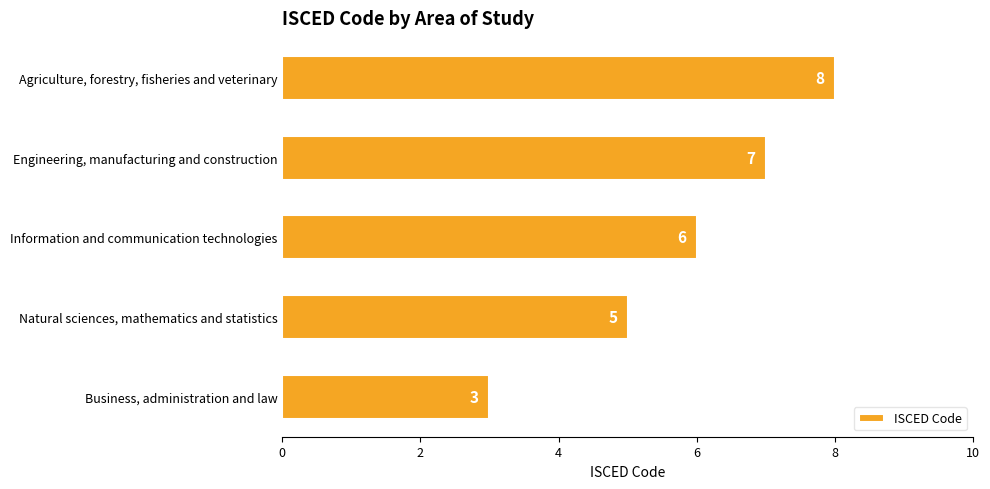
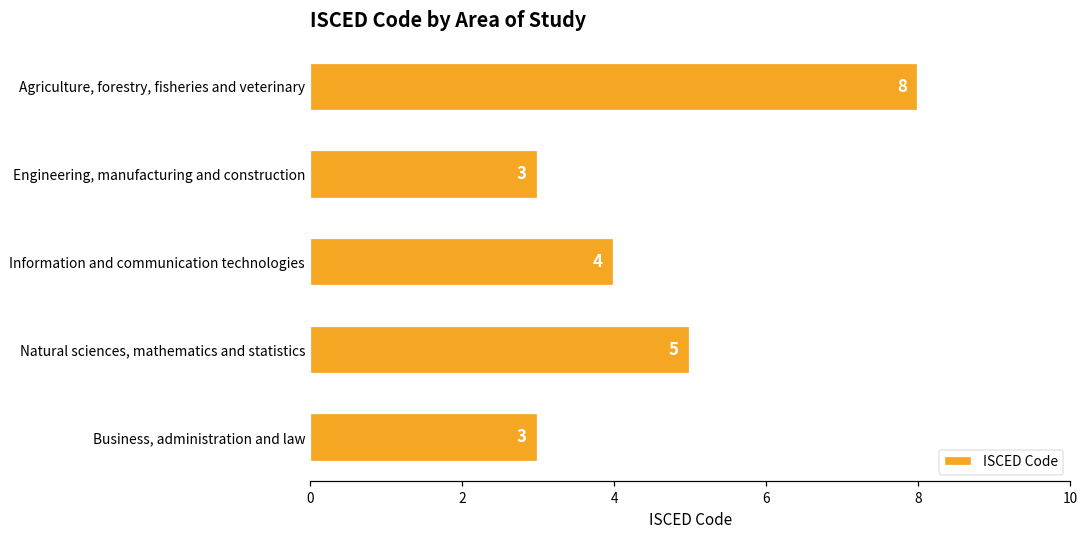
  {
    "Agriculture, forestry, fisheries and veterinary": 8,
-   "Engineering, manufacturing and construction": 7,
-   "Information and communication technologies": 6,
+   "Engineering, manufacturing and construction": 3,
+   "Information and communication technologies": 4,
    "Natural sciences, mathematics and statistics": 5,
    "Business, administration and law": 3
  }
